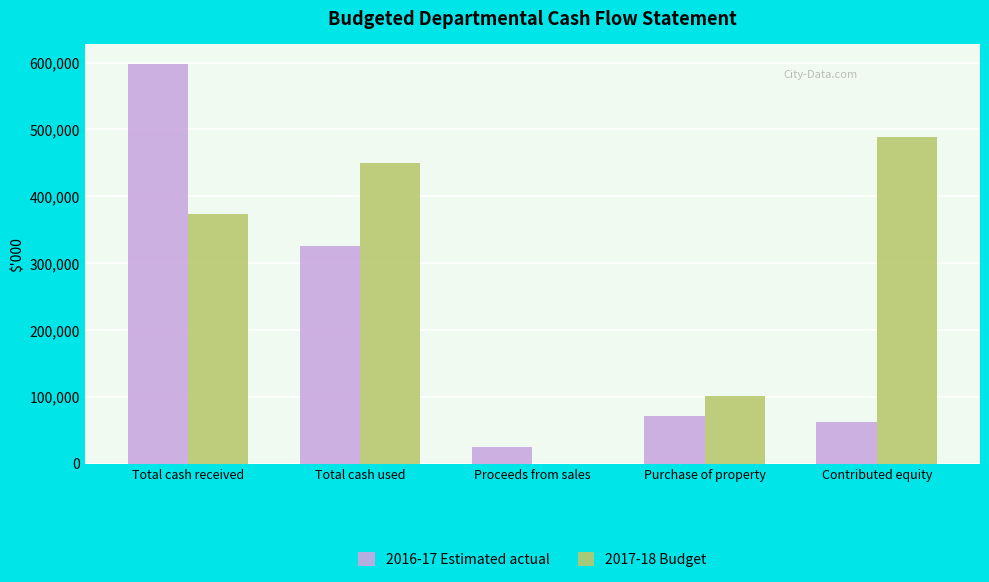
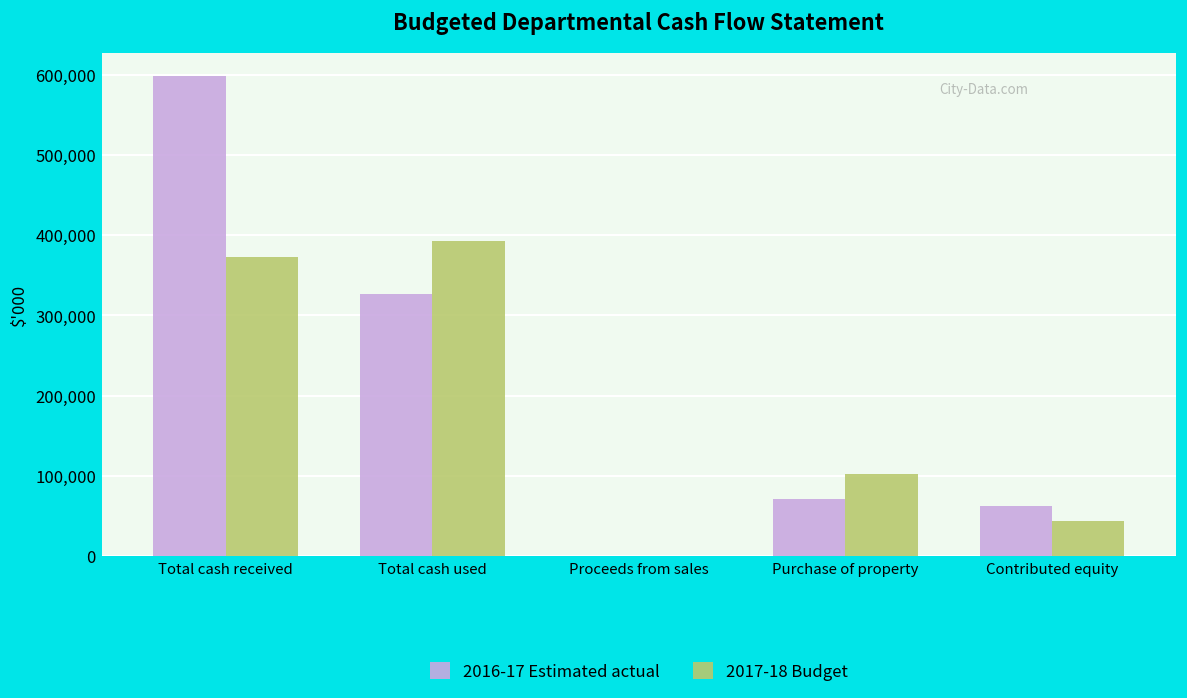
  {
    "2016-17 Estimated actual": {
      "Total cash received": "600,000",
      "Total cash used": "330,000",
-     "Proceeds from sales": "30,000",
+     "Proceeds from sales": "0",
      "Purchase of property": "70,000",
      "Contributed equity": "60,000"
    },
    "2017-18 Budget": {
      "Total cash received": "370,000",
-     "Total cash used": "450,000",
+     "Total cash used": "390,000",
      "Purchase of property": "100,000",
-     "Contributed equity": "490,000"
+     "Contributed equity": "40,000"
    }
  }
